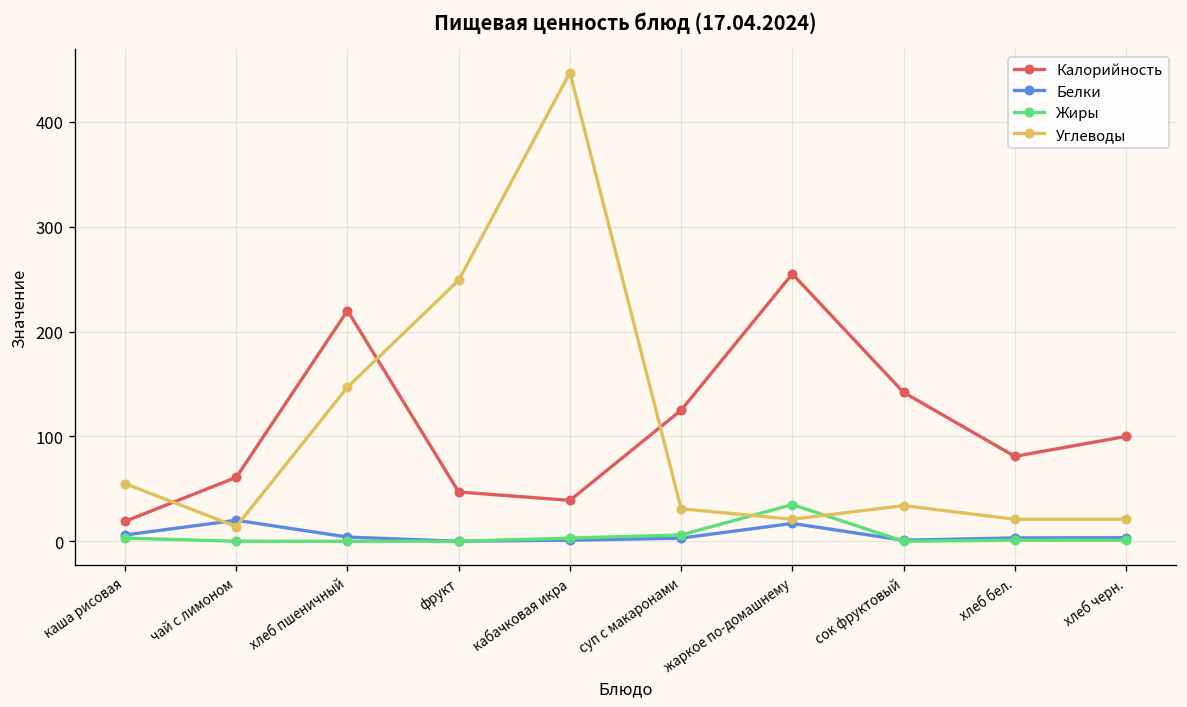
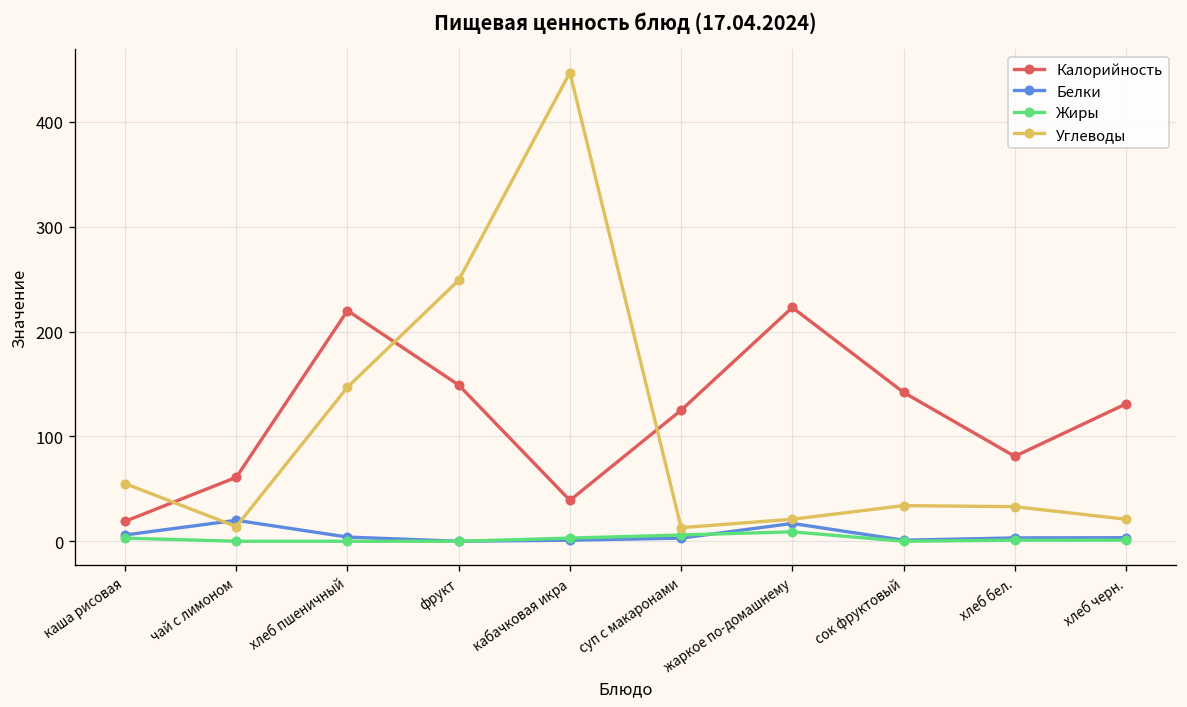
  {
    "Калорийность": {
      "каша рисовая": 20,
      "чай с лимоном": 60,
      "хлеб пшеничный": 220,
-     "фрукт": 50,
+     "фрукт": 150,
      "кабачковая икра": 40,
      "суп с макаронами": 130,
-     "жаркое по-домашнему": 260,
+     "жаркое по-домашнему": 220,
      "сок фруктовый": 140,
      "хлеб бел.": 80,
-     "хлеб черн.": 100
+     "хлеб черн.": 130
    },
    "Белки": {
      "каша рисовая": 10,
      "чай с лимоном": 20,
      "хлеб пшеничный": 0,
      "суп с макаронами": 0,
      "жаркое по-домашнему": 20
    },
    "Жиры": {
      "каша рисовая": 0,
      "чай с лимоном": 0,
      "хлеб пшеничный": 0,
      "суп с макаронами": 10,
-     "жаркое по-домашнему": 40
+     "жаркое по-домашнему": 10
    },
    "Углеводы": {
      "каша рисовая": 60,
      "чай с лимоном": 10,
      "хлеб пшеничный": 150,
      "фрукт": 250,
      "кабачковая икра": 450,
-     "суп с макаронами": 30,
+     "суп с макаронами": 10,
      "жаркое по-домашнему": 20,
      "сок фруктовый": 30,
-     "хлеб бел.": 20,
+     "хлеб бел.": 30,
      "хлеб черн.": 20
    }
  }
